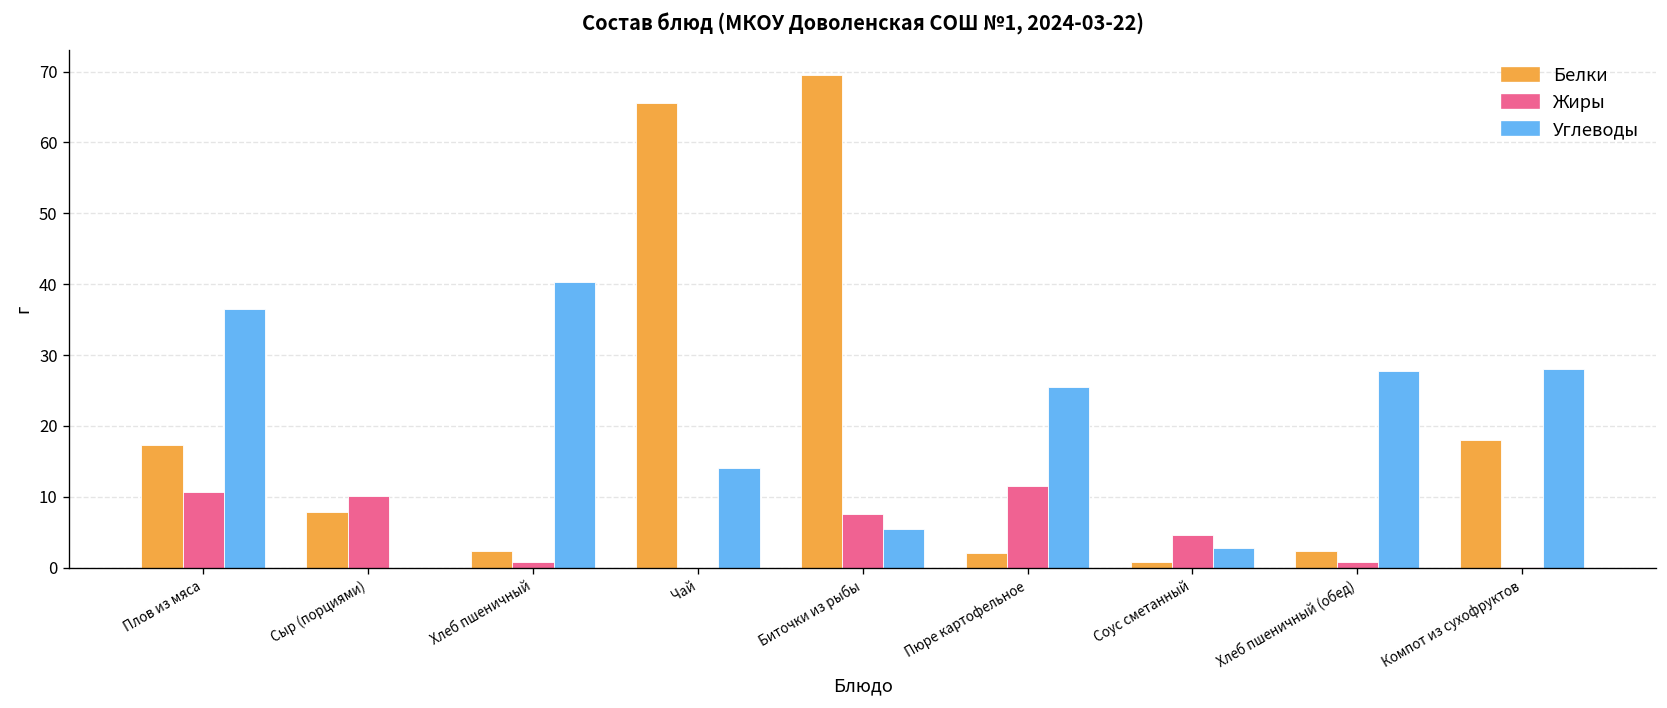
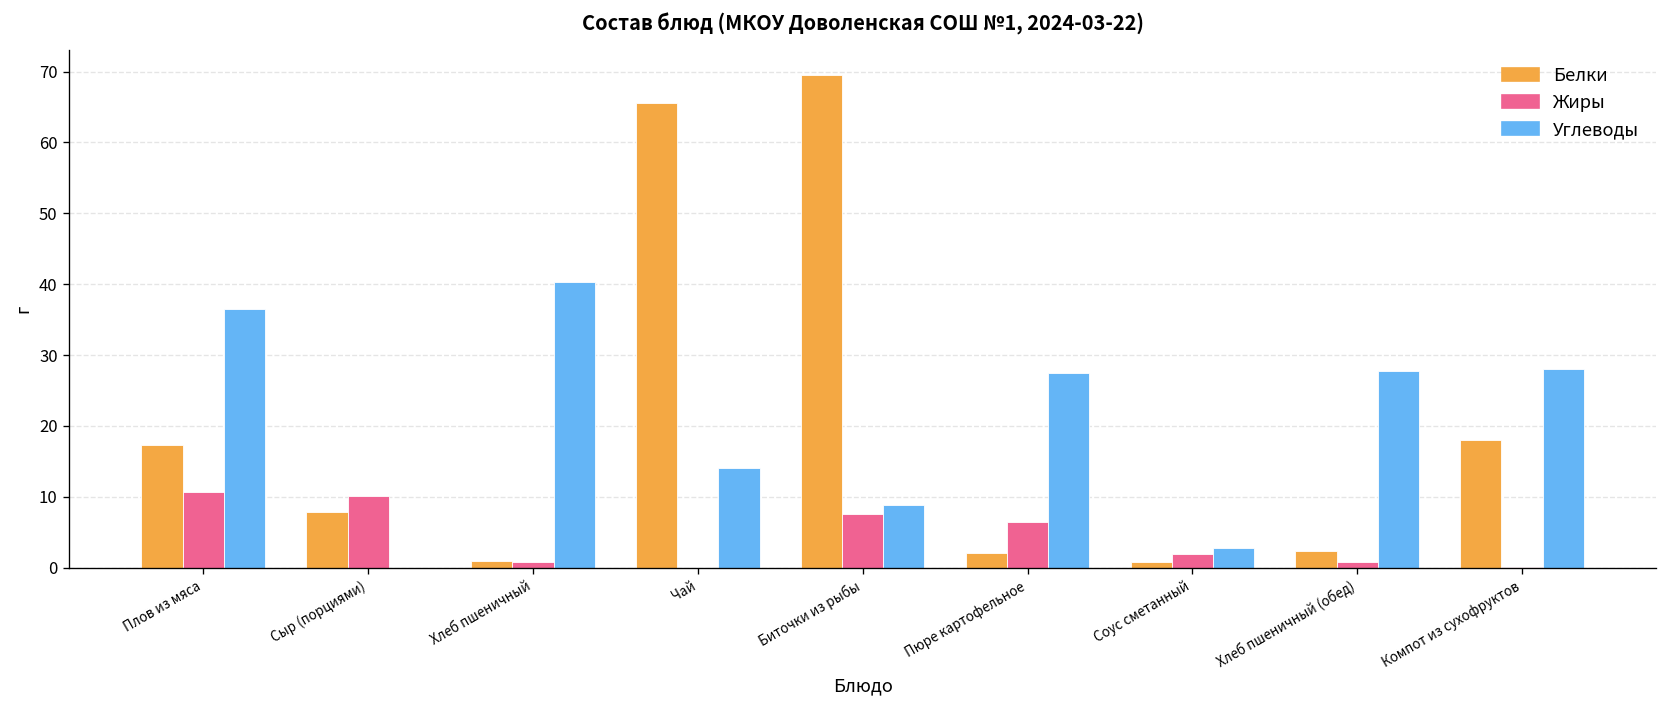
  {
    "Белки": {
      "Плов из мяса": 17,
      "Сыр (порциями)": 8,
-     "Хлеб пшеничный": 2,
+     "Хлеб пшеничный": 1,
      "Чай": 66,
      "Биточки из рыбы": 70,
      "Пюре картофельное": 2,
      "Соус сметанный": 1,
      "Хлеб пшеничный (обед)": 2,
      "Компот из сухофруктов": 18
    },
    "Жиры": {
      "Плов из мяса": 11,
      "Сыр (порциями)": 10,
      "Хлеб пшеничный": 1,
      "Чай": 0,
      "Биточки из рыбы": 8,
-     "Пюре картофельное": 12,
-     "Соус сметанный": 5,
+     "Пюре картофельное": 6,
+     "Соус сметанный": 2,
      "Хлеб пшеничный (обед)": 1
    },
    "Углеводы": {
      "Плов из мяса": 36,
      "Сыр (порциями)": 0,
      "Хлеб пшеничный": 40,
      "Чай": 14,
-     "Биточки из рыбы": 5,
-     "Пюре картофельное": 26,
+     "Биточки из рыбы": 9,
+     "Пюре картофельное": 27,
      "Соус сметанный": 3,
      "Хлеб пшеничный (обед)": 28,
      "Компот из сухофруктов": 28
    }
  }
